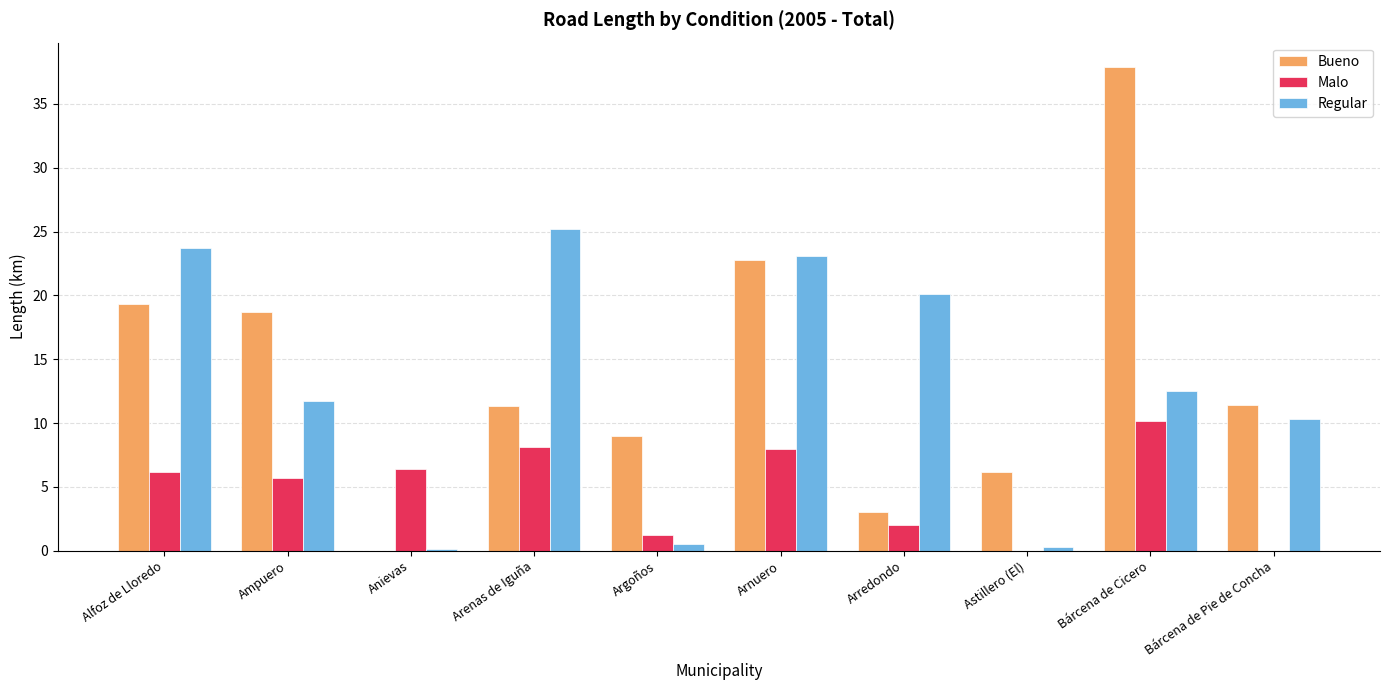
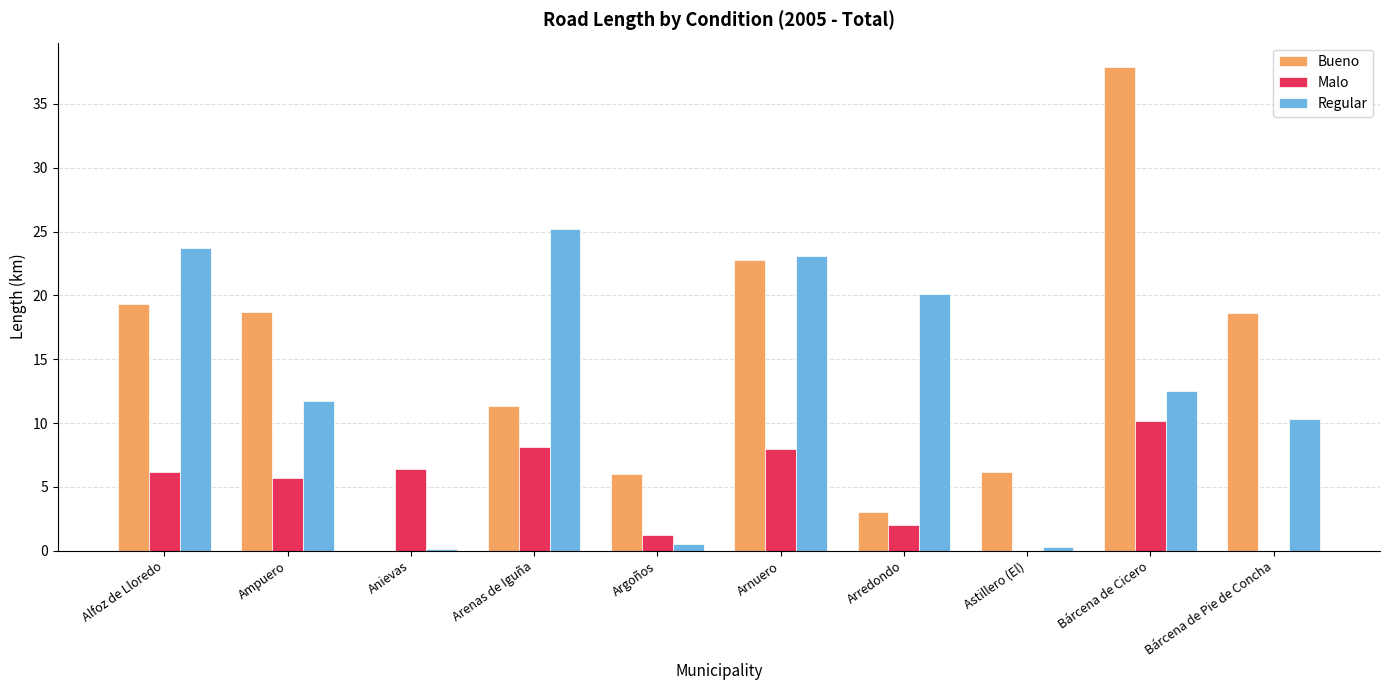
  {
    "Bueno": {
      "Alfoz de Lloredo": 19.3,
      "Ampuero": 18.7,
      "Anievas": 0.0,
      "Arenas de Iguña": 11.3,
-     "Argoños": 9,
+     "Argoños": 6,
      "Arnuero": 22.8,
      "Arredondo": 3.0,
      "Astillero (El)": 6.2,
      "Bárcena de Cicero": 37.9,
-     "Bárcena de Pie de Concha": 11.4
+     "Bárcena de Pie de Concha": 18.6
    },
    "Malo": {
      "Alfoz de Lloredo": 6.2,
      "Ampuero": 5.7,
      "Anievas": 6.4,
      "Arenas de Iguña": 8.1,
      "Argoños": 1.2,
      "Arnuero": 8.0,
      "Arredondo": 2.0,
      "Astillero (El)": 0.0,
      "Bárcena de Cicero": 10.2,
      "Bárcena de Pie de Concha": 0.0
    },
    "Regular": {
      "Alfoz de Lloredo": 23.7,
      "Ampuero": 11.7,
      "Arenas de Iguña": 25.2,
      "Argoños": 0.5,
      "Arnuero": 23.1,
      "Arredondo": 20.1,
      "Astillero (El)": 0.3,
      "Bárcena de Cicero": 12.5,
      "Bárcena de Pie de Concha": 10.3
    }
  }
